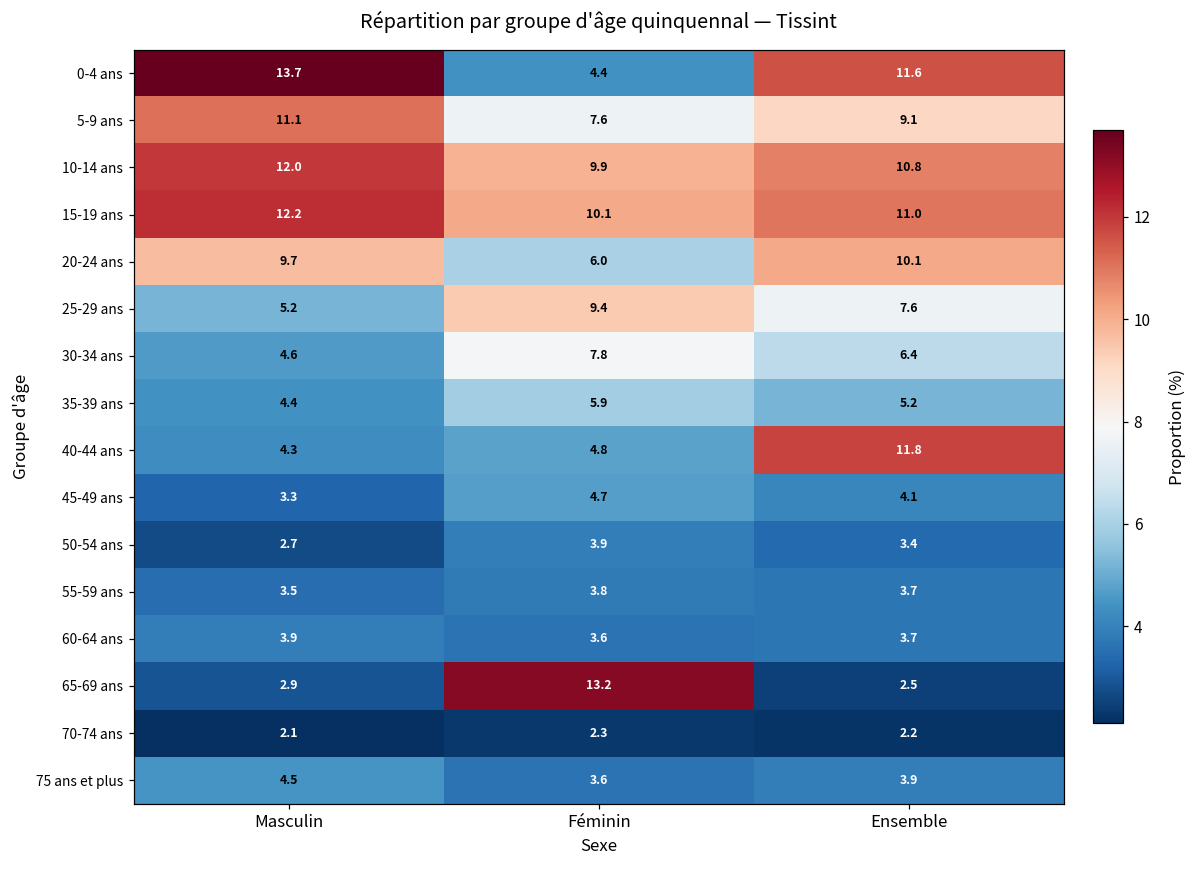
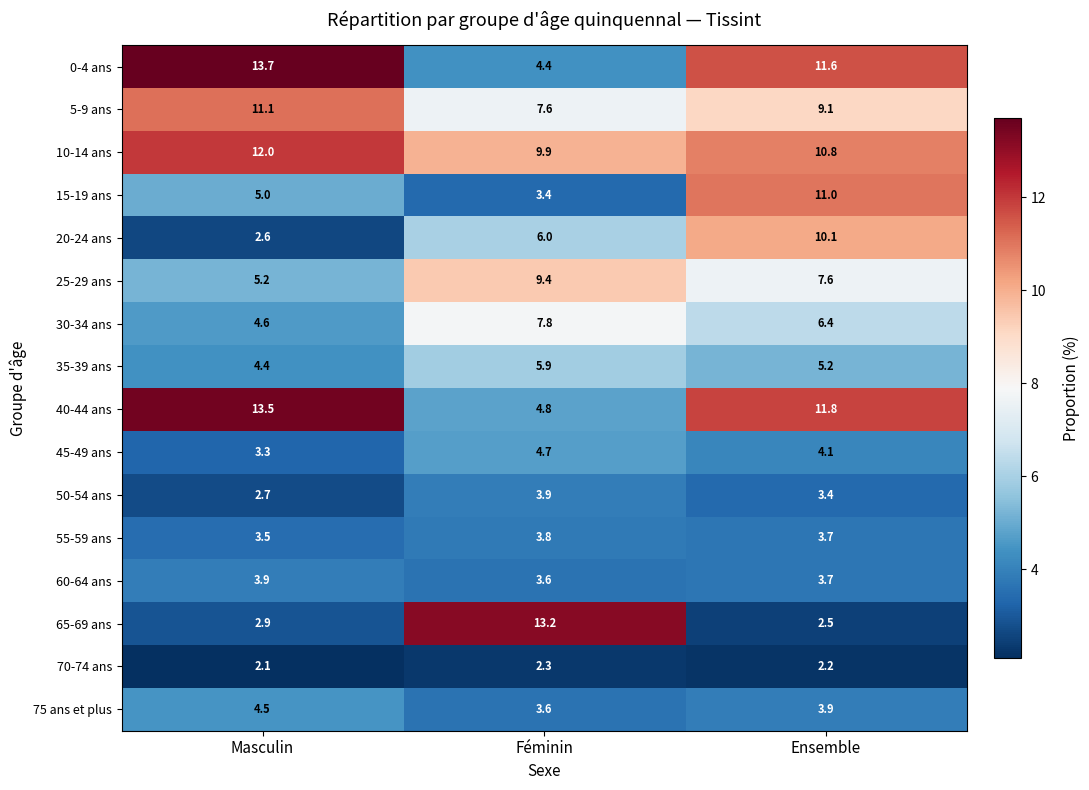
  {
    "0-4 ans": {
      "Masculin": 13.7,
      "Féminin": 4.4,
      "Ensemble": 11.6
    },
    "5-9 ans": {
      "Masculin": 11.1,
      "Féminin": 7.6,
      "Ensemble": 9.1
    },
    "10-14 ans": {
      "Masculin": 12.0,
      "Féminin": 9.9,
      "Ensemble": 10.8
    },
    "15-19 ans": {
-     "Masculin": 12.2,
-     "Féminin": 10.1,
+     "Masculin": 5.0,
+     "Féminin": 3.4,
      "Ensemble": 11.0
    },
    "20-24 ans": {
-     "Masculin": 9.7,
+     "Masculin": 2.6,
      "Féminin": 6.0,
      "Ensemble": 10.1
    },
    "25-29 ans": {
      "Masculin": 5.2,
      "Féminin": 9.4,
      "Ensemble": 7.6
    },
    "30-34 ans": {
      "Masculin": 4.6,
      "Féminin": 7.8,
      "Ensemble": 6.4
    },
    "35-39 ans": {
      "Masculin": 4.4,
      "Féminin": 5.9,
      "Ensemble": 5.2
    },
    "40-44 ans": {
-     "Masculin": 4.3,
+     "Masculin": 13.5,
      "Féminin": 4.8,
      "Ensemble": 11.8
    },
    "45-49 ans": {
      "Masculin": 3.3,
      "Féminin": 4.7,
      "Ensemble": 4.1
    },
    "50-54 ans": {
      "Masculin": 2.7,
      "Féminin": 3.9,
      "Ensemble": 3.4
    },
    "55-59 ans": {
      "Masculin": 3.5,
      "Féminin": 3.8,
      "Ensemble": 3.7
    },
    "60-64 ans": {
      "Masculin": 3.9,
      "Féminin": 3.6,
      "Ensemble": 3.7
    },
    "65-69 ans": {
      "Masculin": 2.9,
      "Féminin": 13.2,
      "Ensemble": 2.5
    },
    "70-74 ans": {
      "Masculin": 2.1,
      "Féminin": 2.3,
      "Ensemble": 2.2
    },
    "75 ans et plus": {
      "Masculin": 4.5,
      "Féminin": 3.6,
      "Ensemble": 3.9
    }
  }
